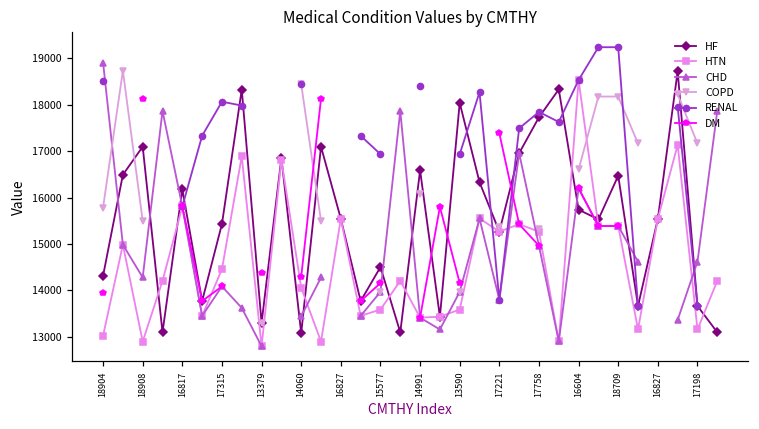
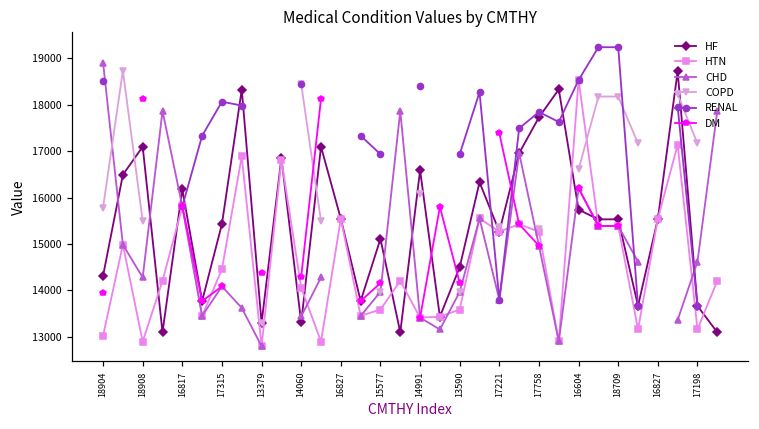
  {
    "HF": {
      "18904": 14300,
      "18908": 17100,
      "16817": 16200,
      "17315": 15400,
-     "14060": 13100,
-     "15577": 14500,
+     "14060": 13300,
+     "15577": 15100,
      "14991": 16600,
-     "13590": 18000,
+     "13590": 14500,
      "17758": 17700,
      "16604": 15700,
-     "18709": 16500
+     "18709": 15500
    },
    "DM": {
      "18904": 13900,
      "18908": 18100,
      "13379": 14400,
      "14060": 14300,
      "15577": 14200,
      "13590": 14200,
      "17221": 17400
    }
  }
